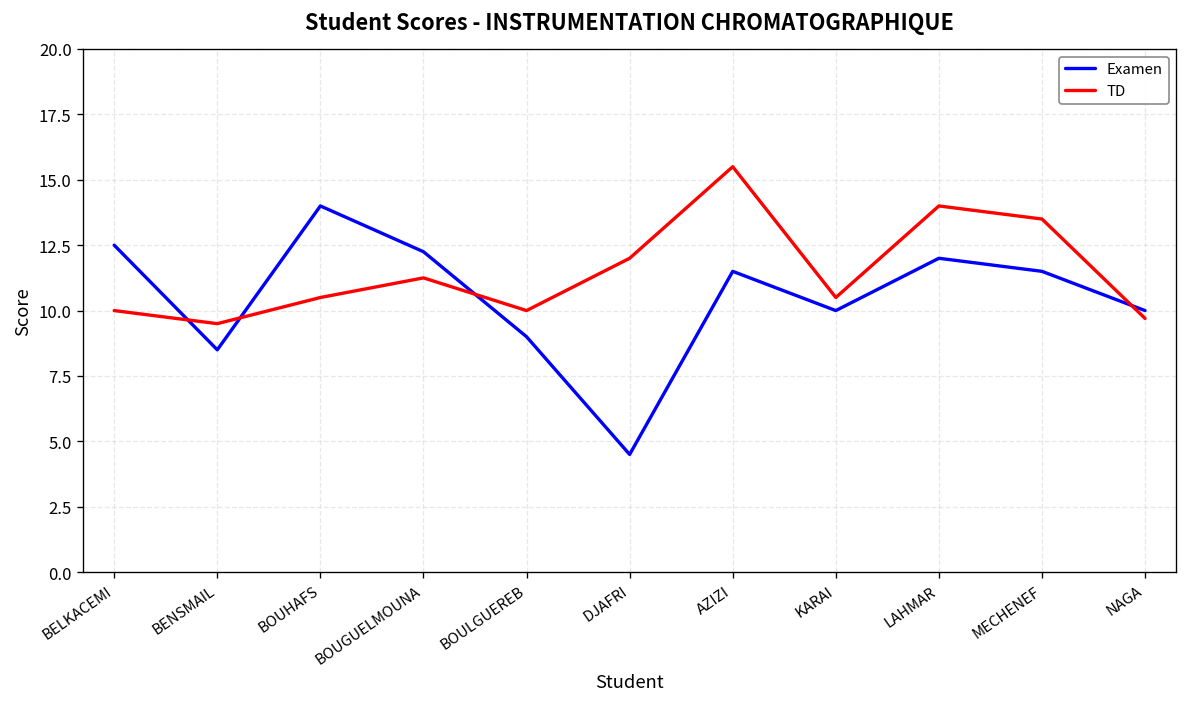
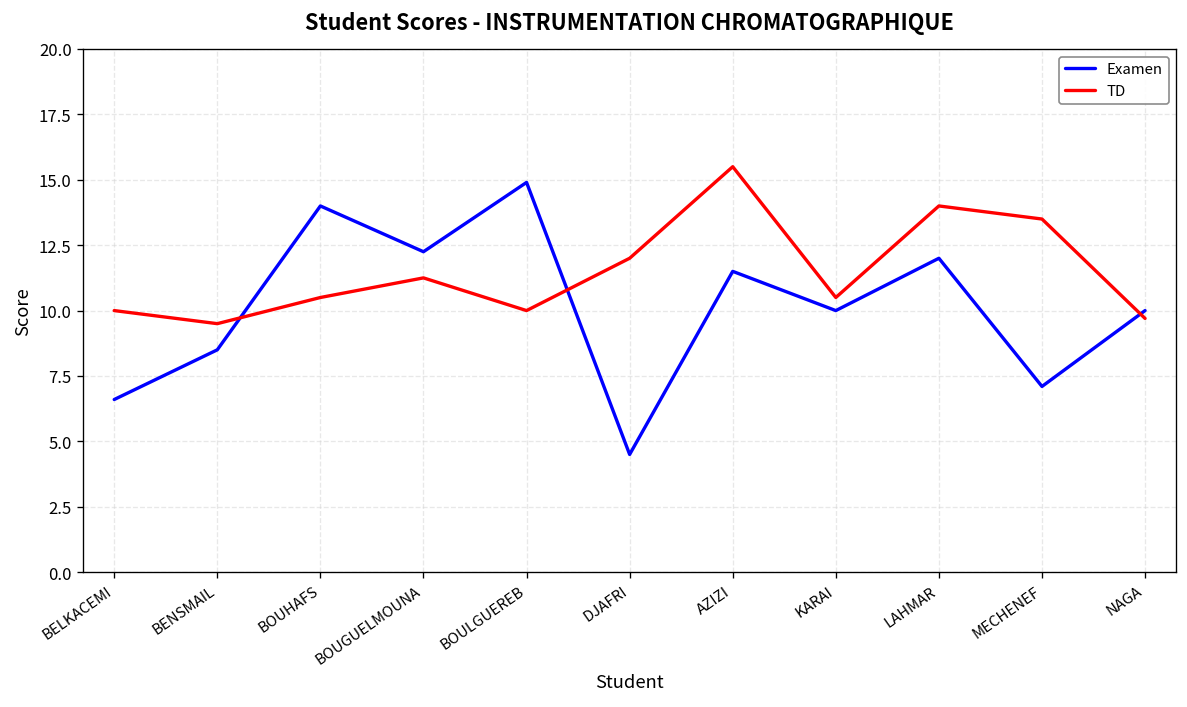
  {
    "Examen": {
-     "BELKACEMI": 12.5,
+     "BELKACEMI": 6.6,
      "BENSMAIL": 8.5,
      "BOUHAFS": 14.0,
      "BOUGUELMOUNA": 12.3,
-     "BOULGUEREB": 9.0,
+     "BOULGUEREB": 14.9,
      "DJAFRI": 4.5,
      "AZIZI": 11.5,
      "KARAI": 10.0,
      "LAHMAR": 12.0,
-     "MECHENEF": 11.5,
+     "MECHENEF": 7.1,
      "NAGA": 10.0
    },
    "TD": {
      "BELKACEMI": 10.0,
      "BENSMAIL": 9.5,
      "BOUHAFS": 10.5,
      "BOUGUELMOUNA": 11.3,
      "BOULGUEREB": 10.0,
      "DJAFRI": 12.0,
      "AZIZI": 15.5,
      "KARAI": 10.5,
      "LAHMAR": 14.0,
      "MECHENEF": 13.5,
      "NAGA": 9.7
    }
  }
